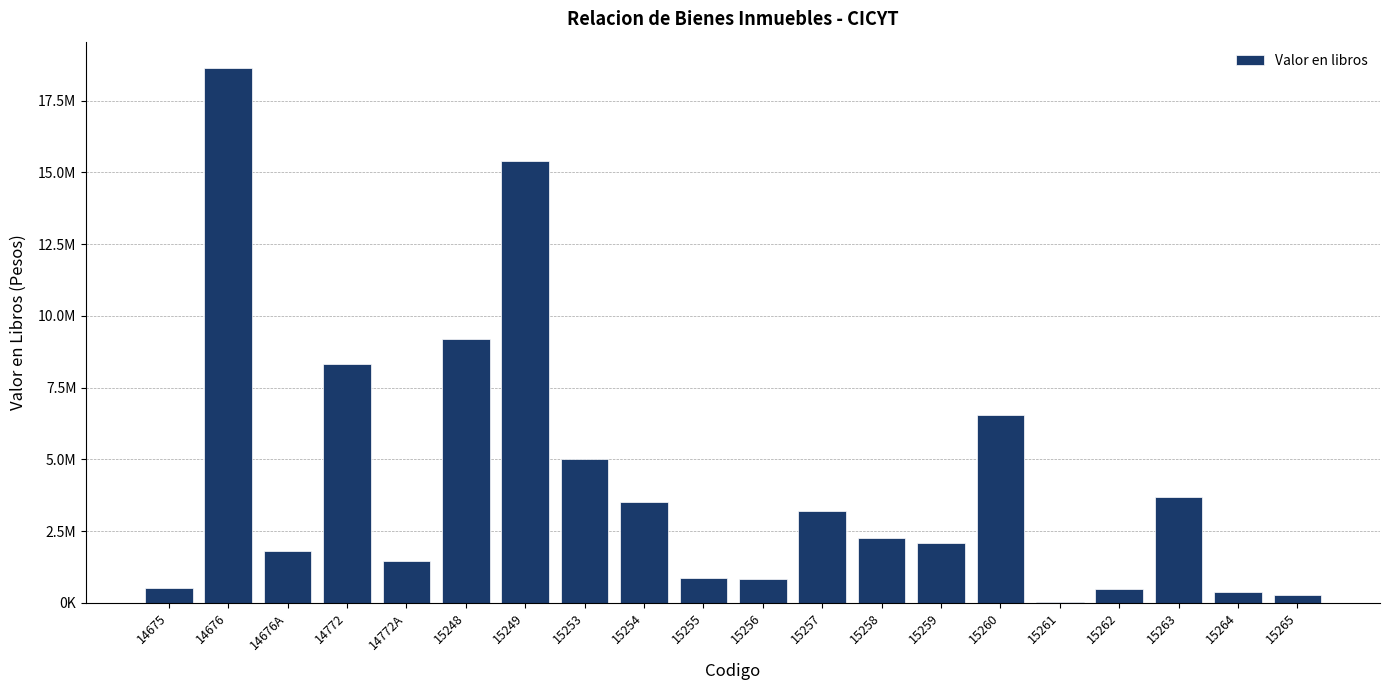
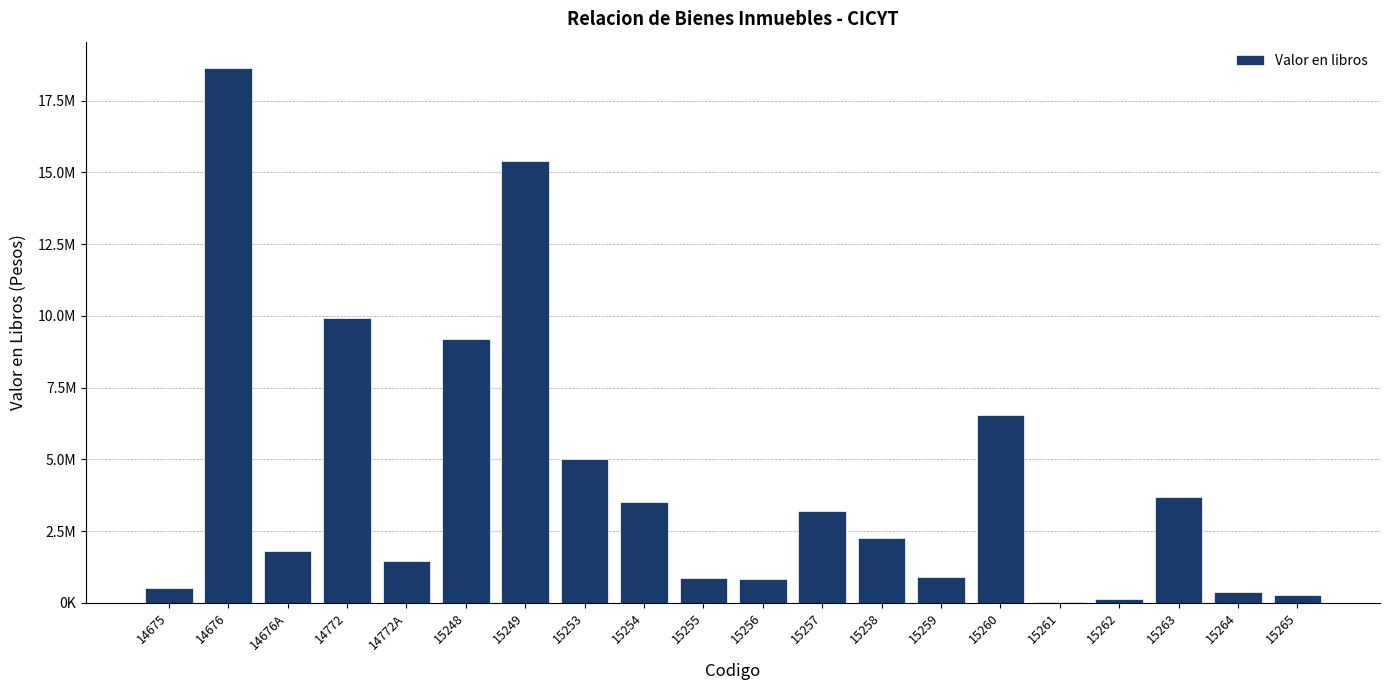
  {
    "14675": 500000,
    "14676": 18600000,
    "14676A": 1800000,
-   "14772": 8300000,
+   "14772": 9900000,
    "14772A": 1500000,
    "15248": 9200000,
    "15249": 15400000,
    "15253": 5000000,
    "15254": 3500000,
    "15255": 900000,
    "15256": 800000,
    "15257": 3200000,
    "15258": 2300000,
-   "15259": 2100000,
+   "15259": 900000,
    "15260": 6600000,
-   "15262": 500000,
+   "15262": 100000,
    "15263": 3700000,
    "15264": 400000,
    "15265": 300000
  }
